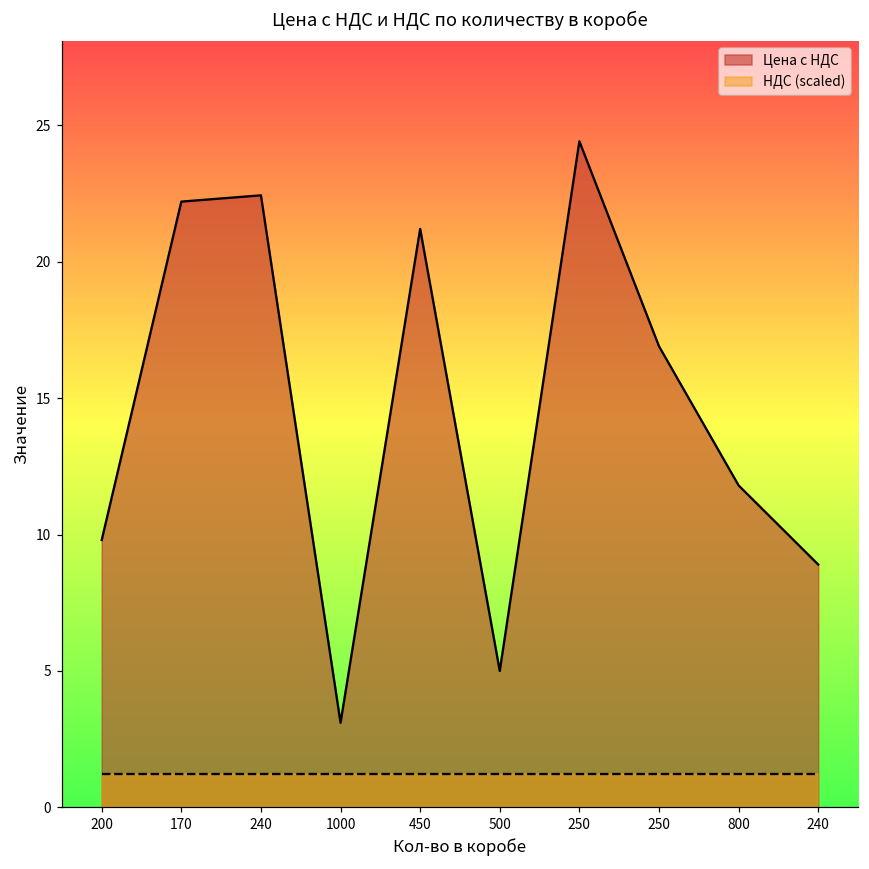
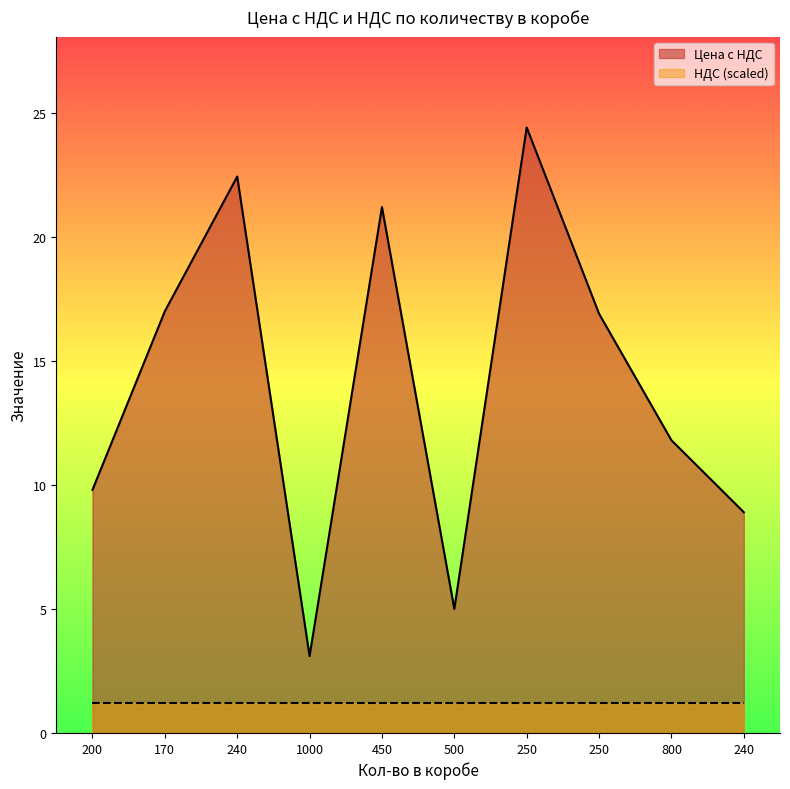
  {
    "Цена с НДС": {
      "200": 9.8,
-     "170": 22.2,
+     "170": 17.0,
      "1000": 3.1,
      "450": 21.2,
      "500": 5.0,
      "800": 11.8
    },
    "НДС (scaled)": {
      "200": 1.2,
      "170": 1.2,
      "1000": 1.2,
      "450": 1.2,
      "500": 1.2,
      "800": 1.2
    }
  }
